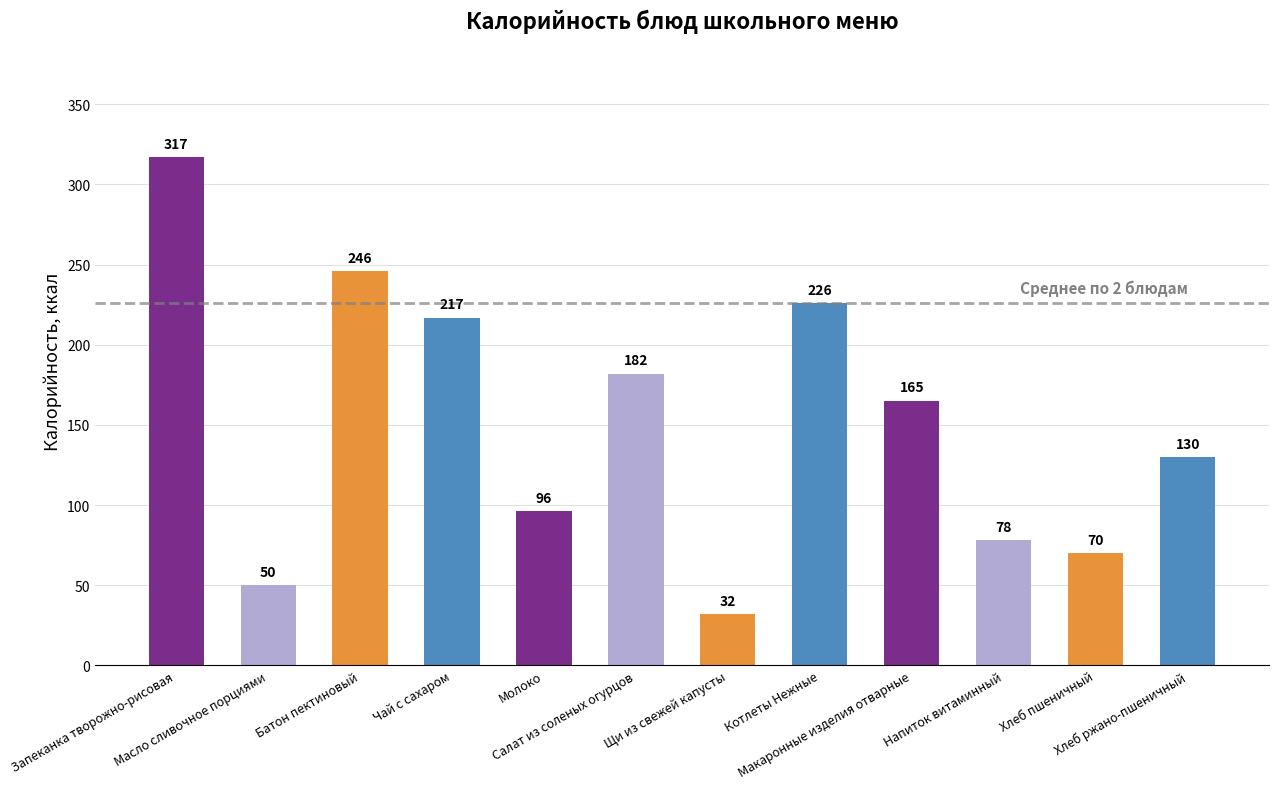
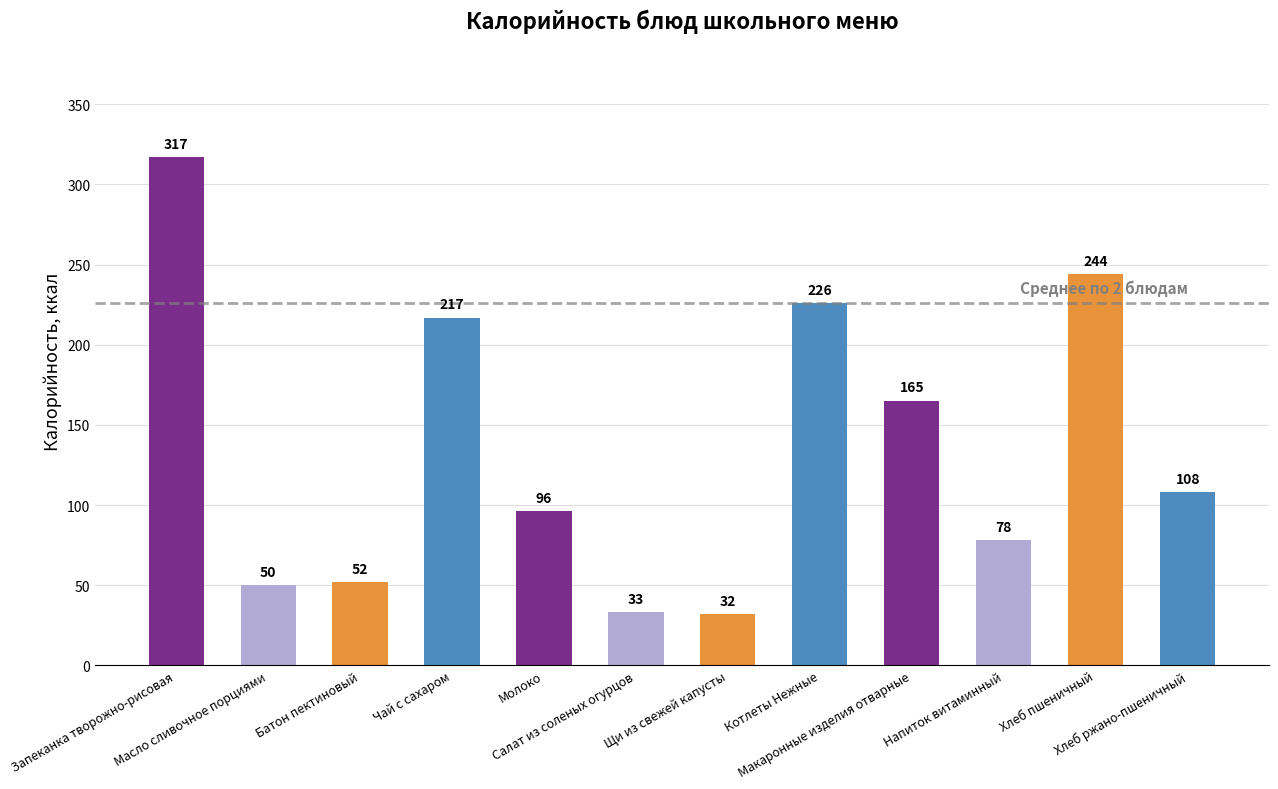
  {
    "Запеканка творожно-рисовая": 317,
    "Масло сливочное порциями": 50,
-   "Батон пектиновый": 246,
+   "Батон пектиновый": 52,
    "Чай с сахаром": 217,
    "Молоко": 96,
-   "Салат из соленых огурцов": 182,
+   "Салат из соленых огурцов": 33,
    "Щи из свежей капусты": 32,
    "Котлеты Нежные": 226,
    "Макаронные изделия отварные": 165,
    "Напиток витаминный": 78,
-   "Хлеб пшеничный": 70,
-   "Хлеб ржано-пшеничный": 130
+   "Хлеб пшеничный": 244,
+   "Хлеб ржано-пшеничный": 108
  }
